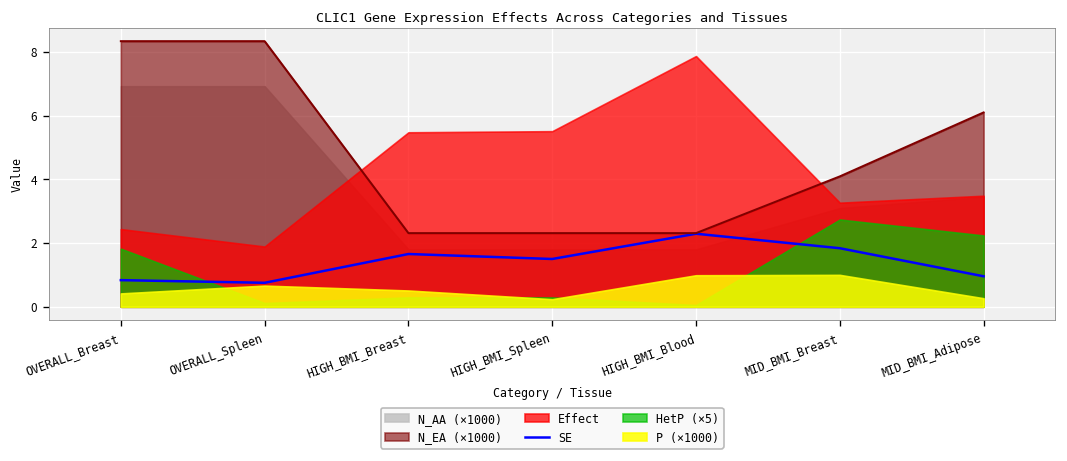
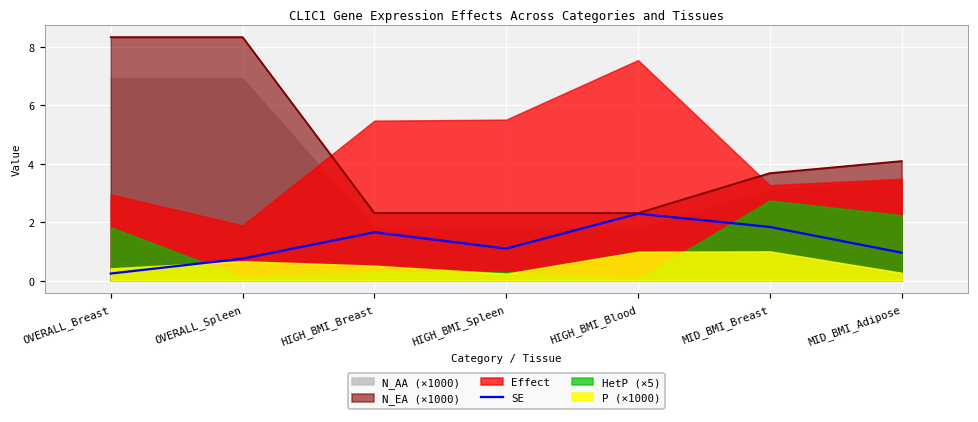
  {
    "SE": {
-     "OVERALL_Breast": 0.8,
+     "OVERALL_Breast": 0.2,
      "HIGH_BMI_Breast": 1.7,
-     "HIGH_BMI_Spleen": 1.5,
+     "HIGH_BMI_Spleen": 1.1,
      "MID_BMI_Breast": 1.8,
      "MID_BMI_Adipose": 1.0
    },
    "N_AA (×1000)": {
      "OVERALL_Breast": 6.9,
      "OVERALL_Spleen": 6.9,
      "HIGH_BMI_Breast": 1.8,
      "HIGH_BMI_Spleen": 1.8,
      "HIGH_BMI_Blood": 1.8,
      "MID_BMI_Breast": 3.1
    },
    "N_EA (×1000)": {
      "OVERALL_Breast": 8.3,
      "OVERALL_Spleen": 8.3,
      "HIGH_BMI_Breast": 2.3,
      "HIGH_BMI_Spleen": 2.3,
-     "MID_BMI_Breast": 4.1,
-     "MID_BMI_Adipose": 6.1
+     "MID_BMI_Breast": 3.7,
+     "MID_BMI_Adipose": 4.1
    },
    "Effect": {
-     "OVERALL_Breast": 2.4,
+     "OVERALL_Breast": 2.9,
      "OVERALL_Spleen": 1.9,
      "HIGH_BMI_Breast": 5.5,
      "HIGH_BMI_Spleen": 5.5,
-     "HIGH_BMI_Blood": 7.9,
+     "HIGH_BMI_Blood": 7.5,
      "MID_BMI_Breast": 3.3
    },
    "HetP (×5)": {
      "OVERALL_Breast": 1.8,
      "OVERALL_Spleen": 0.1,
      "HIGH_BMI_Breast": 0.3,
      "MID_BMI_Breast": 2.7,
      "MID_BMI_Adipose": 2.2
    },
    "P (×1000)": {
      "OVERALL_Breast": 0.4,
      "HIGH_BMI_Breast": 0.5,
      "HIGH_BMI_Blood": 1.0,
      "MID_BMI_Breast": 1.0,
      "MID_BMI_Adipose": 0.3
    }
  }
